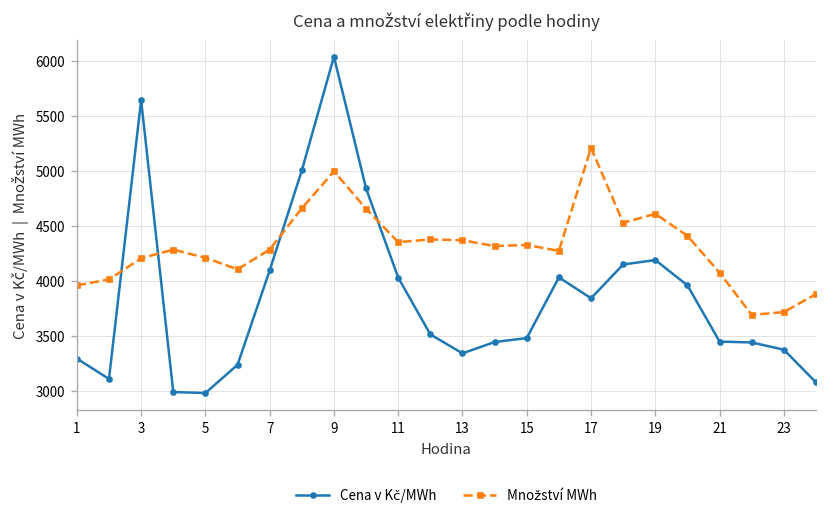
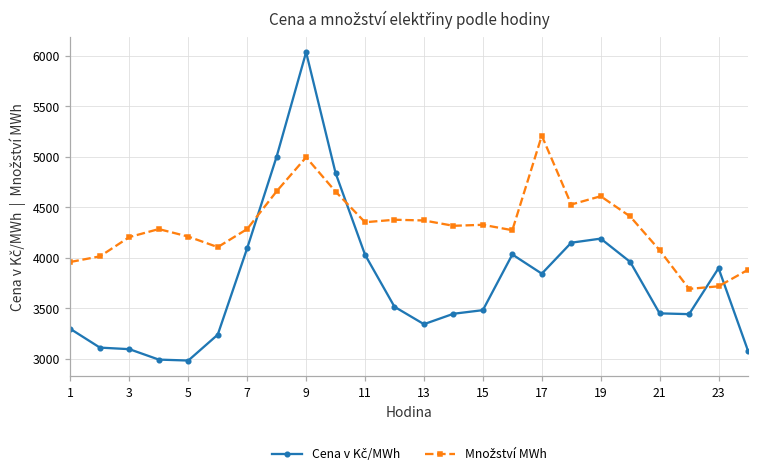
  {
    "Cena v Kč/MWh": {
      "1": 3300,
-     "3": 5600,
+     "3": 3100,
      "5": 3000,
      "7": 4100,
      "9": 6000,
      "11": 4000,
      "13": 3300,
      "15": 3500,
      "17": 3800,
      "19": 4200,
      "21": 3400,
-     "23": 3400
+     "23": 3900
    },
    "Množství MWh": {
      "1": 4000,
      "3": 4200,
      "5": 4200,
      "7": 4300,
      "9": 5000,
      "11": 4400,
      "13": 4400,
      "15": 4300,
      "17": 5200,
      "19": 4600,
      "21": 4100,
      "23": 3700
    }
  }
